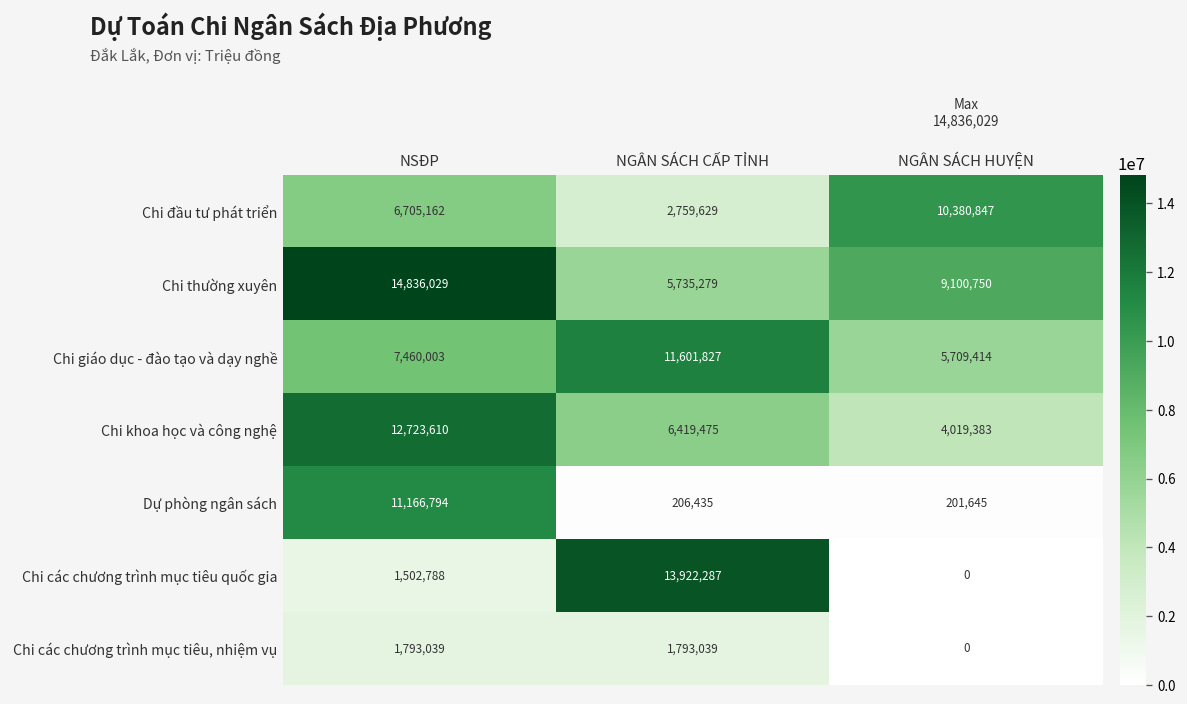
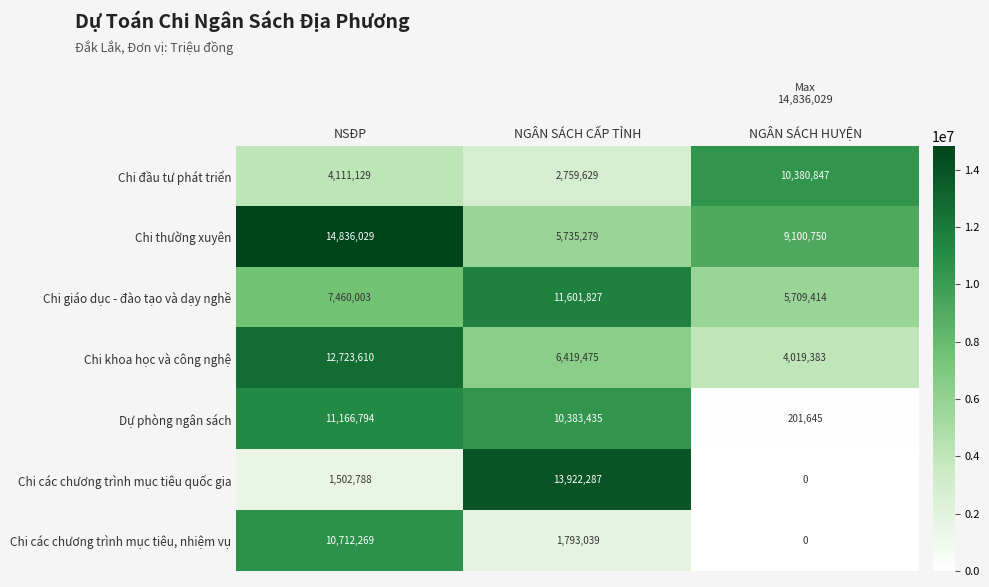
  {
    "Chi đầu tư phát triển": {
-     "NSĐP": "6,705,162",
+     "NSĐP": "4,111,129",
      "NGÂN SÁCH CẤP TỈNH": "2,759,629",
      "NGÂN SÁCH HUYỆN": "10,380,847"
    },
    "Chi thường xuyên": {
      "NSĐP": "14,836,029",
      "NGÂN SÁCH CẤP TỈNH": "5,735,279",
      "NGÂN SÁCH HUYỆN": "9,100,750"
    },
    "Chi giáo dục - đào tạo và dạy nghề": {
      "NSĐP": "7,460,003",
      "NGÂN SÁCH CẤP TỈNH": "11,601,827",
      "NGÂN SÁCH HUYỆN": "5,709,414"
    },
    "Chi khoa học và công nghệ": {
      "NSĐP": "12,723,610",
      "NGÂN SÁCH CẤP TỈNH": "6,419,475",
      "NGÂN SÁCH HUYỆN": "4,019,383"
    },
    "Dự phòng ngân sách": {
      "NSĐP": "11,166,794",
-     "NGÂN SÁCH CẤP TỈNH": "206,435",
+     "NGÂN SÁCH CẤP TỈNH": "10,383,435",
      "NGÂN SÁCH HUYỆN": "201,645"
    },
    "Chi các chương trình mục tiêu quốc gia": {
      "NSĐP": "1,502,788",
      "NGÂN SÁCH CẤP TỈNH": "13,922,287",
      "NGÂN SÁCH HUYỆN": "0"
    },
    "Chi các chương trình mục tiêu, nhiệm vụ": {
-     "NSĐP": "1,793,039",
+     "NSĐP": "10,712,269",
      "NGÂN SÁCH CẤP TỈNH": "1,793,039",
      "NGÂN SÁCH HUYỆN": "0"
    }
  }
